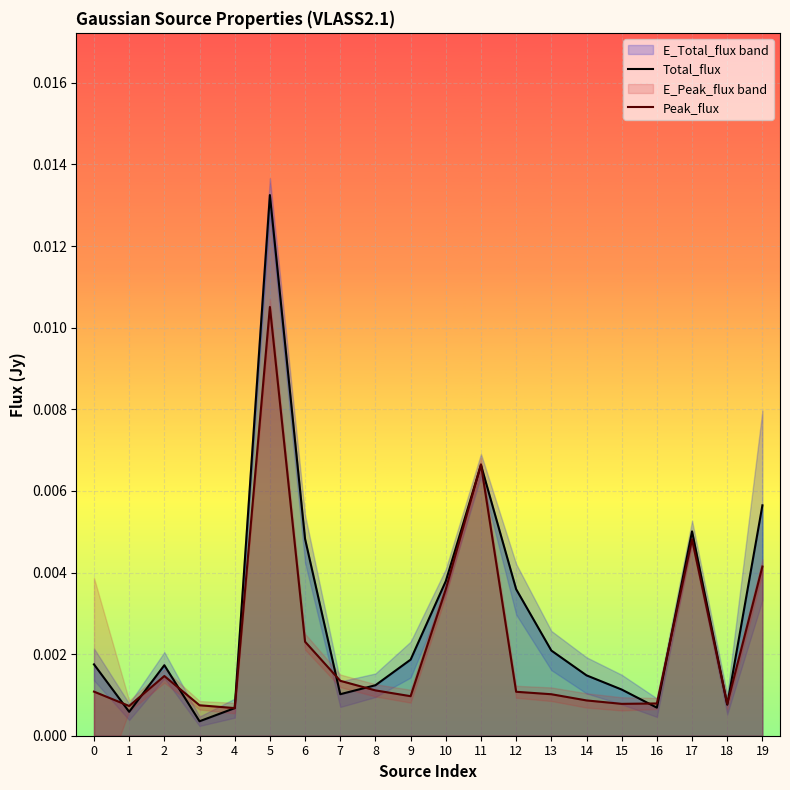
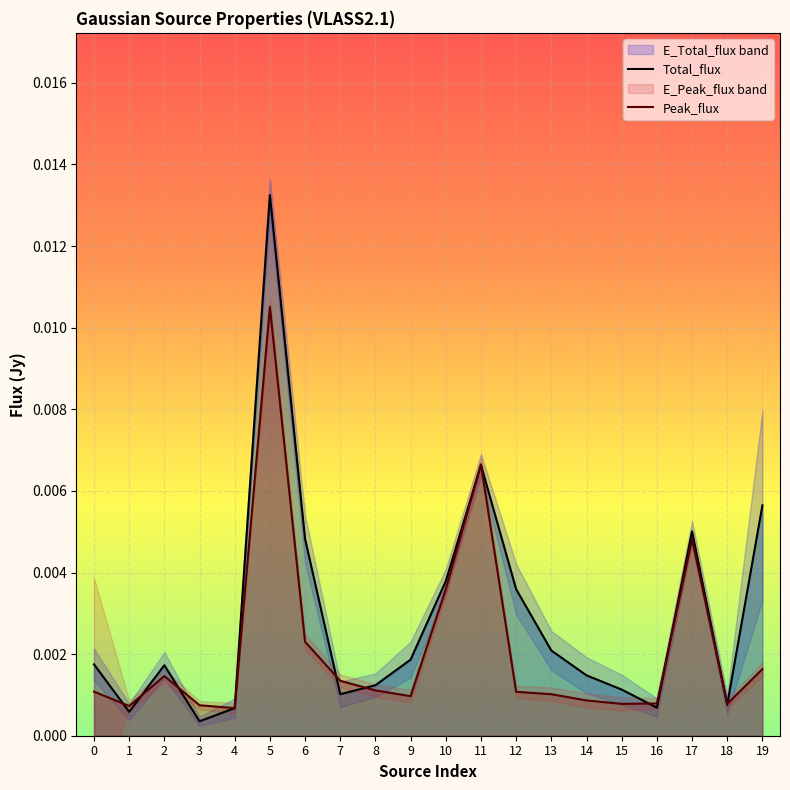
  {
    "Total_flux": {
      "0": 0.0017,
      "1": 0.0006,
      "2": 0.0017,
      "3": 0.0004,
      "5": 0.0133,
      "6": 0.0048,
      "7": 0.0010,
      "9": 0.0019,
      "12": 0.0036,
      "13": 0.0021,
      "14": 0.0015,
      "15": 0.0011,
      "16": 0.0007,
      "19": 0.0056
    },
    "Peak_flux": {
      "0": 0.0011,
      "2": 0.0015,
      "3": 0.0007,
      "5": 0.0105,
      "6": 0.0023,
      "8": 0.0011,
      "9": 0.0010,
      "10": 0.0036,
      "12": 0.0011,
      "13": 0.0010,
      "14": 0.0009,
      "15": 0.0008,
      "16": 0.0008,
      "17": 0.0048,
-     "19": 0.0041
+     "19": 0.0016
    }
  }
